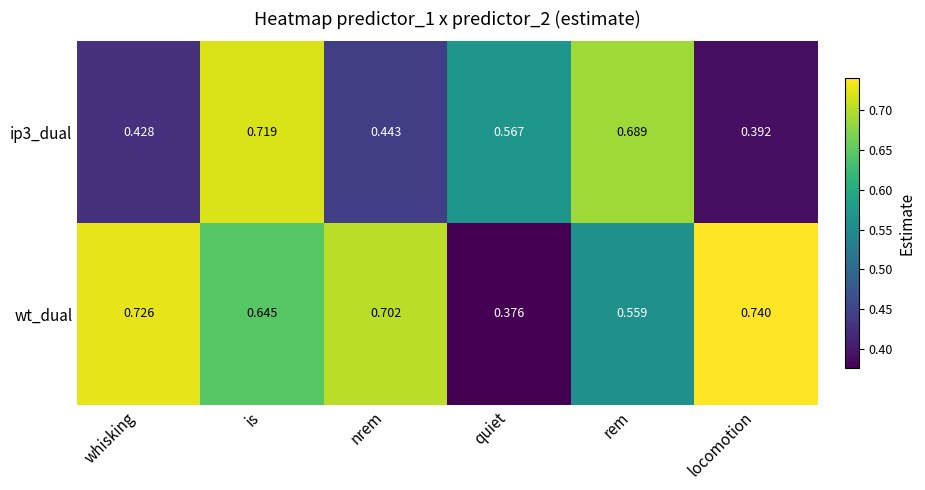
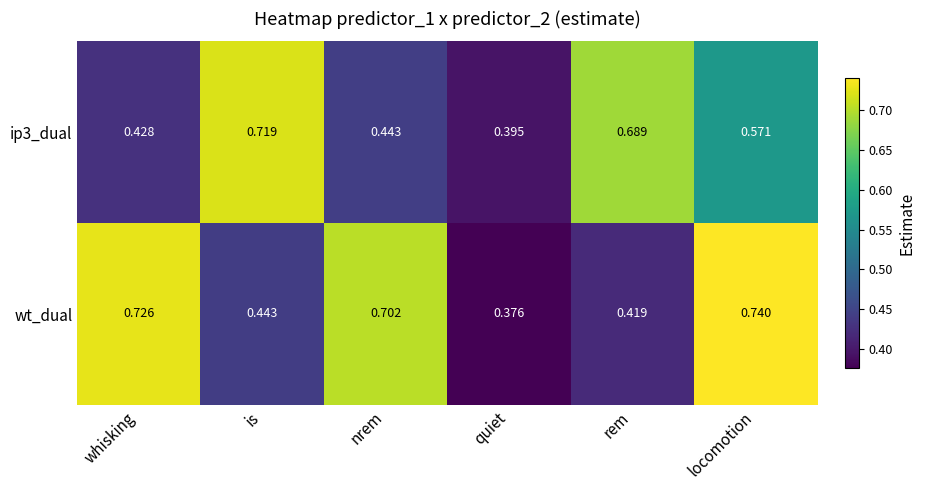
  {
    "ip3_dual": {
      "whisking": 0.428,
      "is": 0.719,
      "nrem": 0.443,
-     "quiet": 0.567,
+     "quiet": 0.395,
      "rem": 0.689,
-     "locomotion": 0.392
+     "locomotion": 0.571
    },
    "wt_dual": {
      "whisking": 0.726,
-     "is": 0.645,
+     "is": 0.443,
      "nrem": 0.702,
      "quiet": 0.376,
-     "rem": 0.559,
+     "rem": 0.419,
      "locomotion": 0.740
    }
  }
